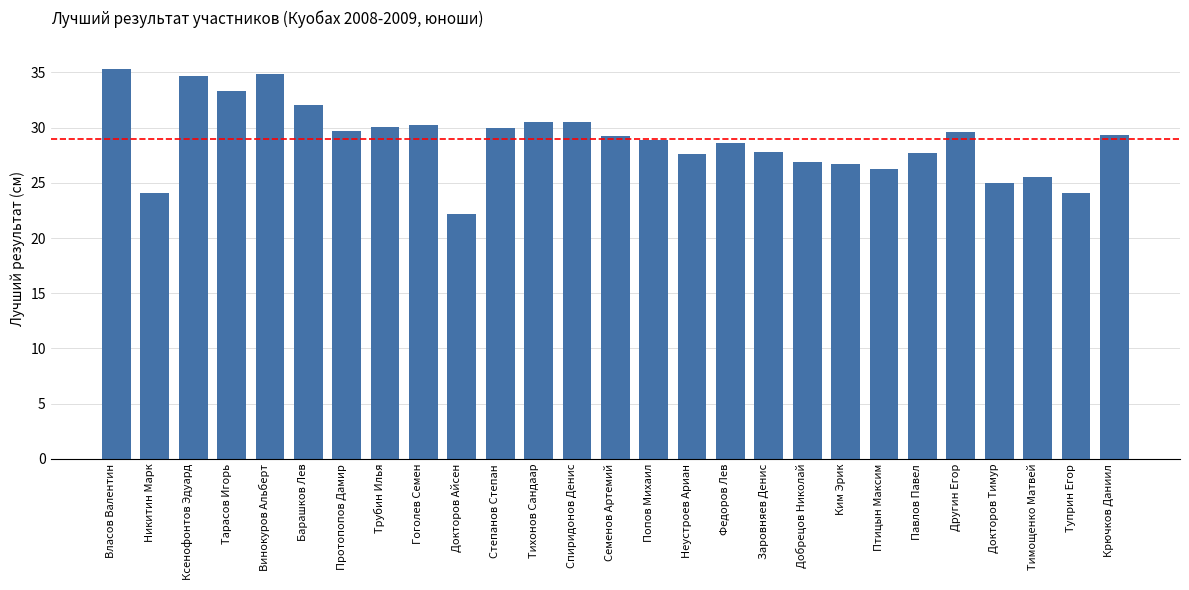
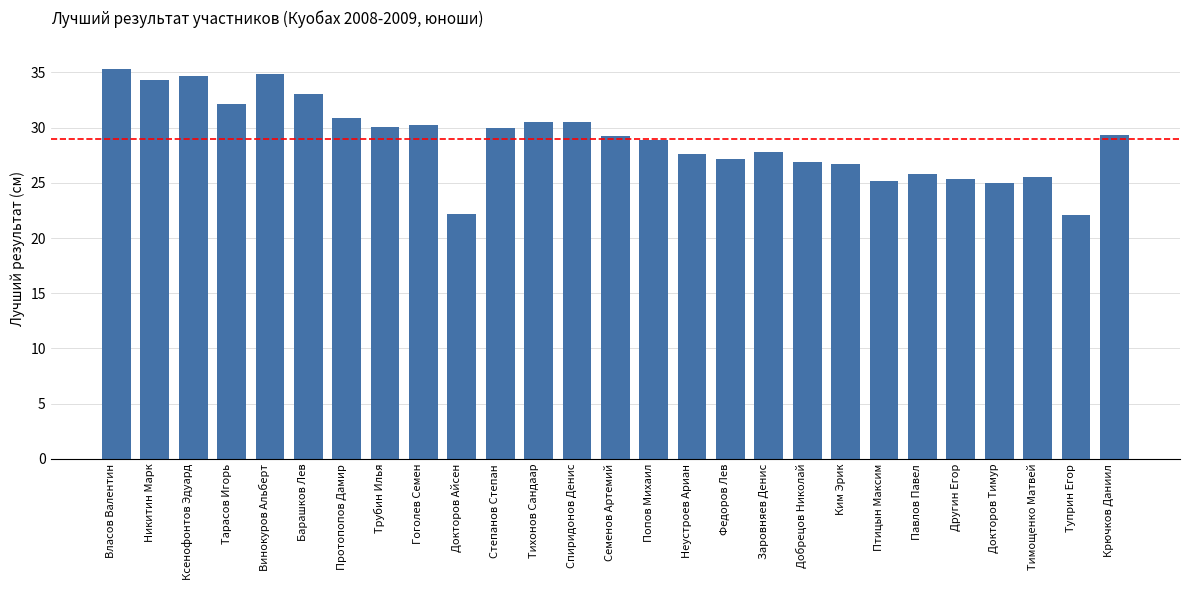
  {
    "Власов Валентин": 35.3,
-   "Никитин Марк": 24.0,
+   "Никитин Марк": 34.3,
    "Ксенофонтов Эдуард": 34.6,
-   "Тарасов Игорь": 33.3,
+   "Тарасов Игорь": 32.1,
    "Винокуров Альберт": 34.8,
-   "Барашков Лев": 32.1,
-   "Протопопов Дамир": 29.7,
+   "Барашков Лев": 33.1,
+   "Протопопов Дамир": 30.9,
    "Трубин Илья": 30.0,
    "Гоголев Семен": 30.3,
    "Докторов Айсен": 22.1,
    "Степанов Степан": 29.9,
    "Тихонов Сандаар": 30.5,
    "Спиридонов Денис": 30.5,
    "Семенов Артемий": 29.3,
    "Попов Михаил": 28.8,
    "Неустроев Ариан": 27.6,
-   "Федоров Лев": 28.6,
+   "Федоров Лев": 27.1,
    "Заровняев Денис": 27.8,
    "Добрецов Николай": 26.9,
    "Ким Эрик": 26.7,
-   "Птицын Максим": 26.2,
-   "Павлов Павел": 27.7,
-   "Другин Егор": 29.6,
+   "Птицын Максим": 25.2,
+   "Павлов Павел": 25.8,
+   "Другин Егор": 25.3,
    "Докторов Тимур": 25.0,
    "Тимощенко Матвей": 25.5,
-   "Туприн Егор": 24.1,
+   "Туприн Егор": 22.1,
    "Крючков Даниил": 29.3
  }
